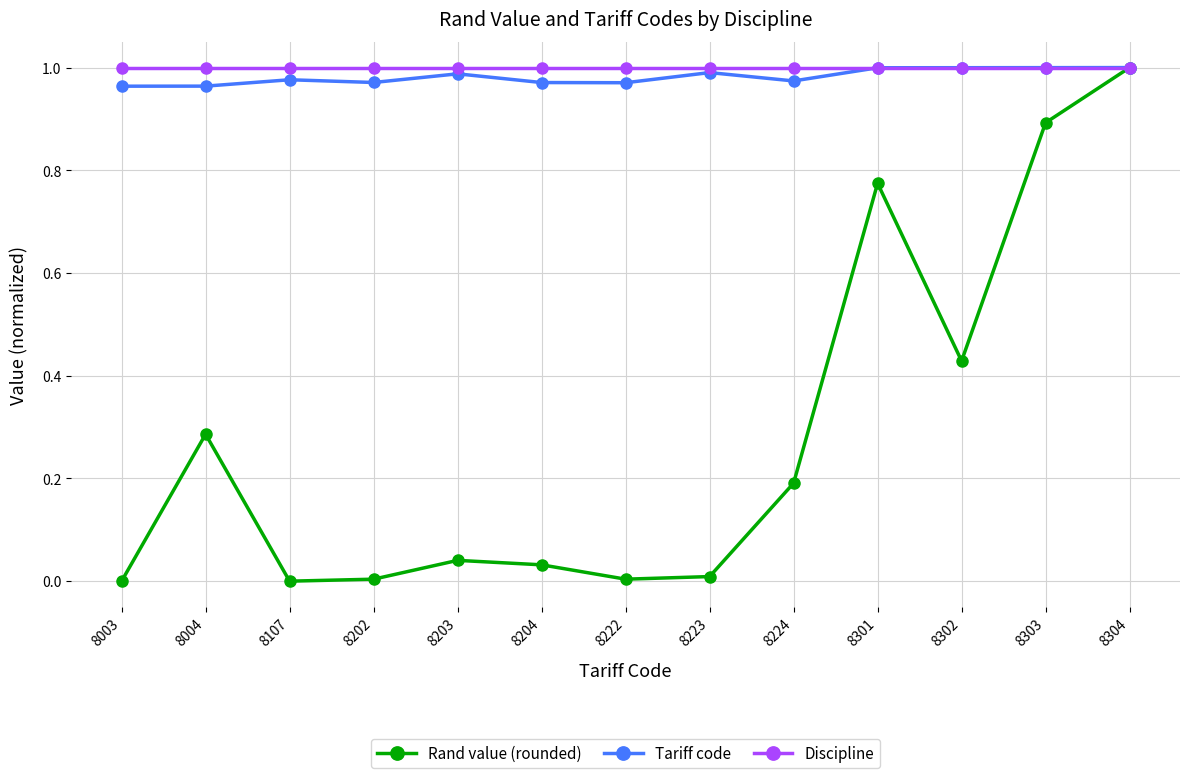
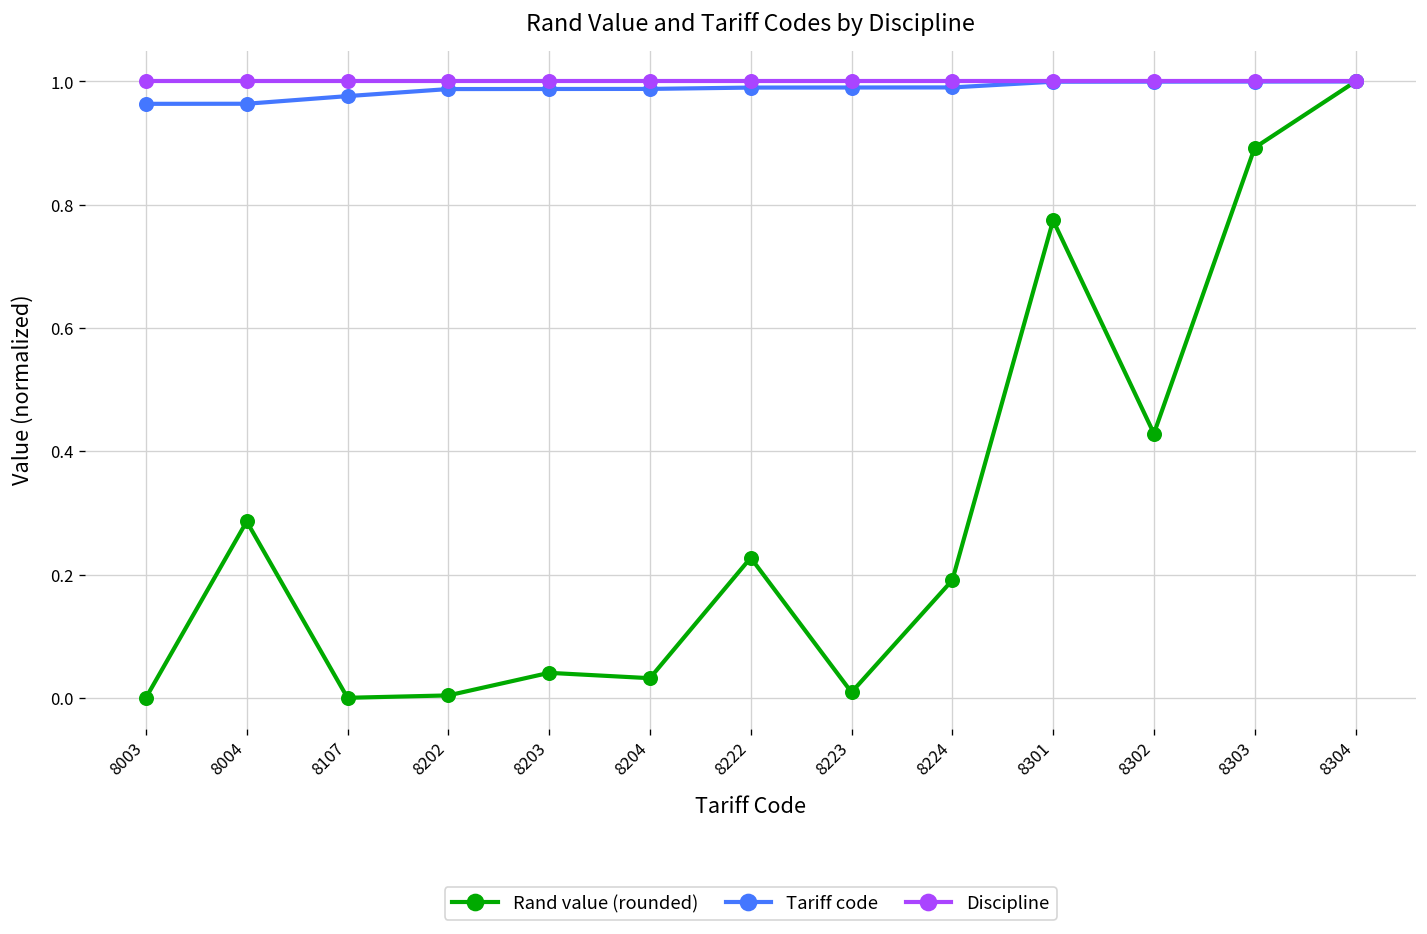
  {
    "Rand value (rounded)": {
      "8003": 0.00,
      "8004": 0.29,
      "8107": 0.00,
      "8202": 0.00,
      "8203": 0.04,
      "8204": 0.03,
-     "8222": 0.00,
+     "8222": 0.23,
      "8223": 0.01,
      "8224": 0.19,
      "8301": 0.77,
      "8302": 0.43,
      "8303": 0.89
    },
    "Tariff code": {
      "8003": 0.96,
      "8004": 0.96,
      "8107": 0.98,
-     "8202": 0.97,
+     "8202": 0.99,
      "8203": 0.99,
-     "8204": 0.97,
-     "8222": 0.97,
+     "8204": 0.99,
+     "8222": 0.99,
      "8223": 0.99,
-     "8224": 0.97
+     "8224": 0.99
    },
    "Discipline": {
      "8003": 1.00,
      "8004": 1.00,
      "8107": 1.00,
      "8202": 1.00,
      "8203": 1.00,
      "8204": 1.00,
      "8222": 1.00,
      "8223": 1.00,
      "8224": 1.00
    }
  }
